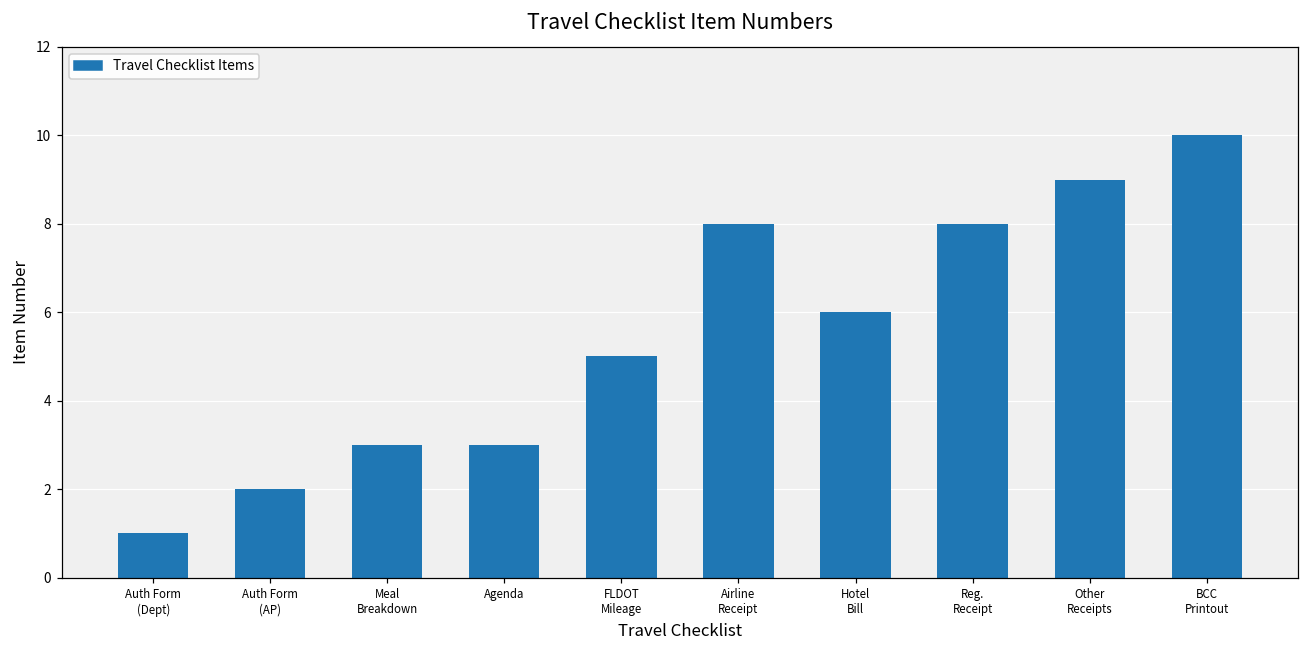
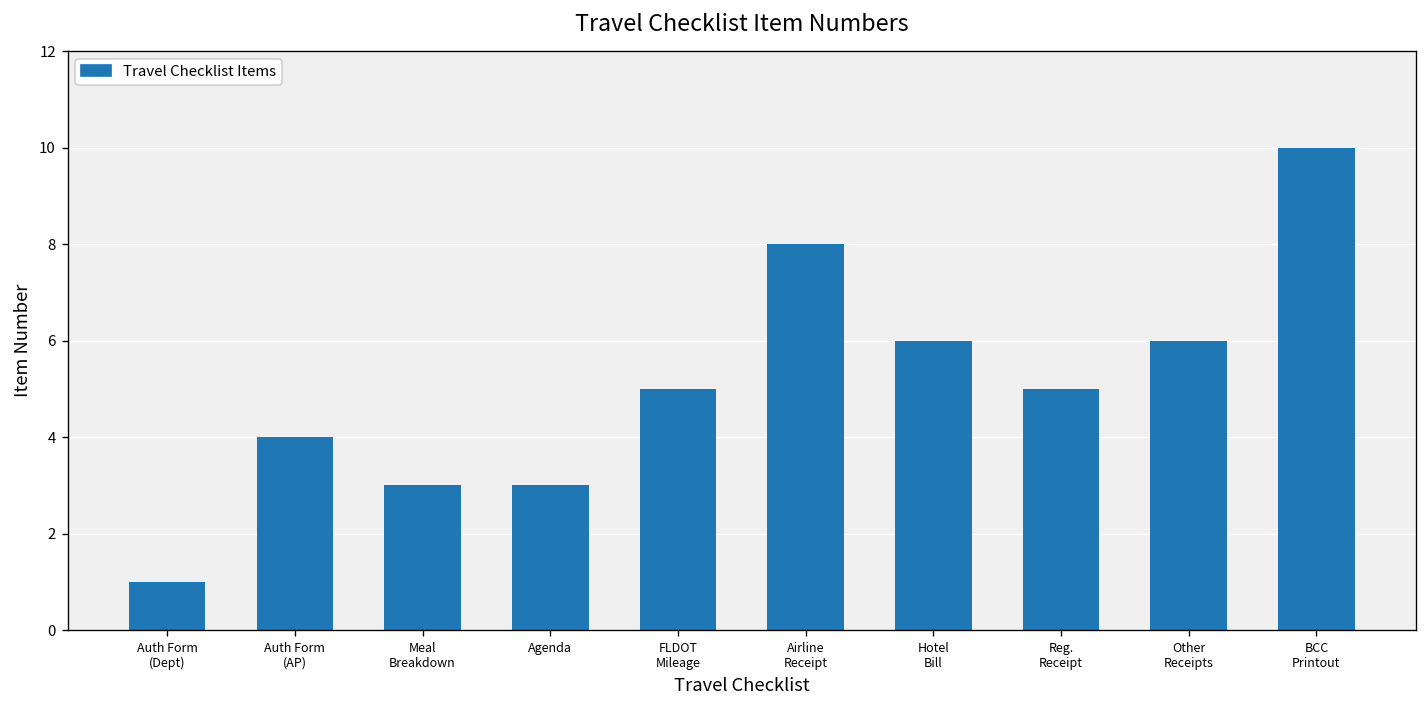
  {
    "Auth Form (Dept)": 1,
-   "Auth Form (AP)": 2,
+   "Auth Form (AP)": 4,
    "Meal Breakdown": 3,
    "Agenda": 3,
    "FLDOT Mileage": 5,
    "Airline Receipt": 8,
    "Hotel Bill": 6,
-   "Reg. Receipt": 8,
-   "Other Receipts": 9,
+   "Reg. Receipt": 5,
+   "Other Receipts": 6,
    "BCC Printout": 10
  }
